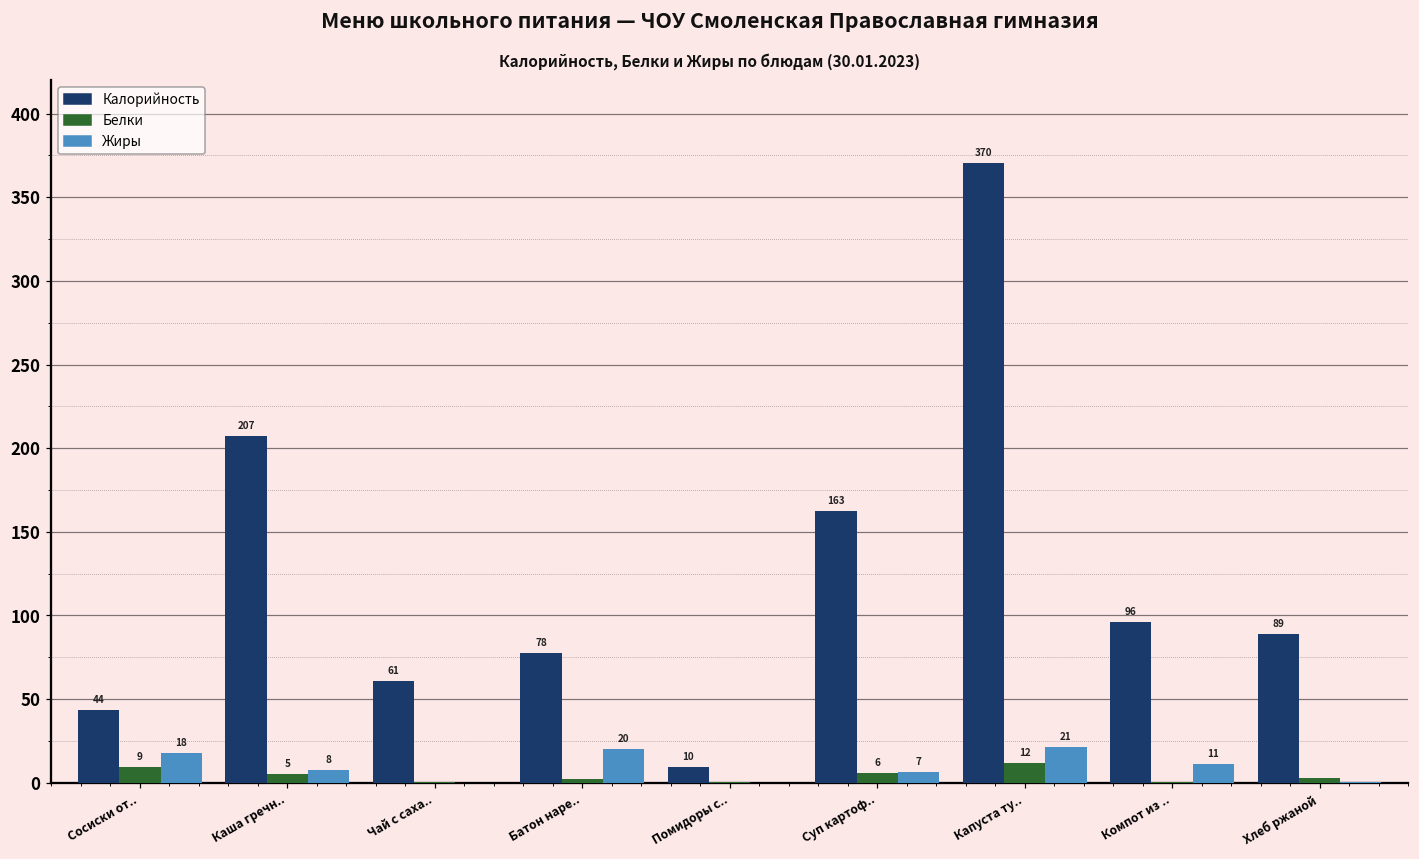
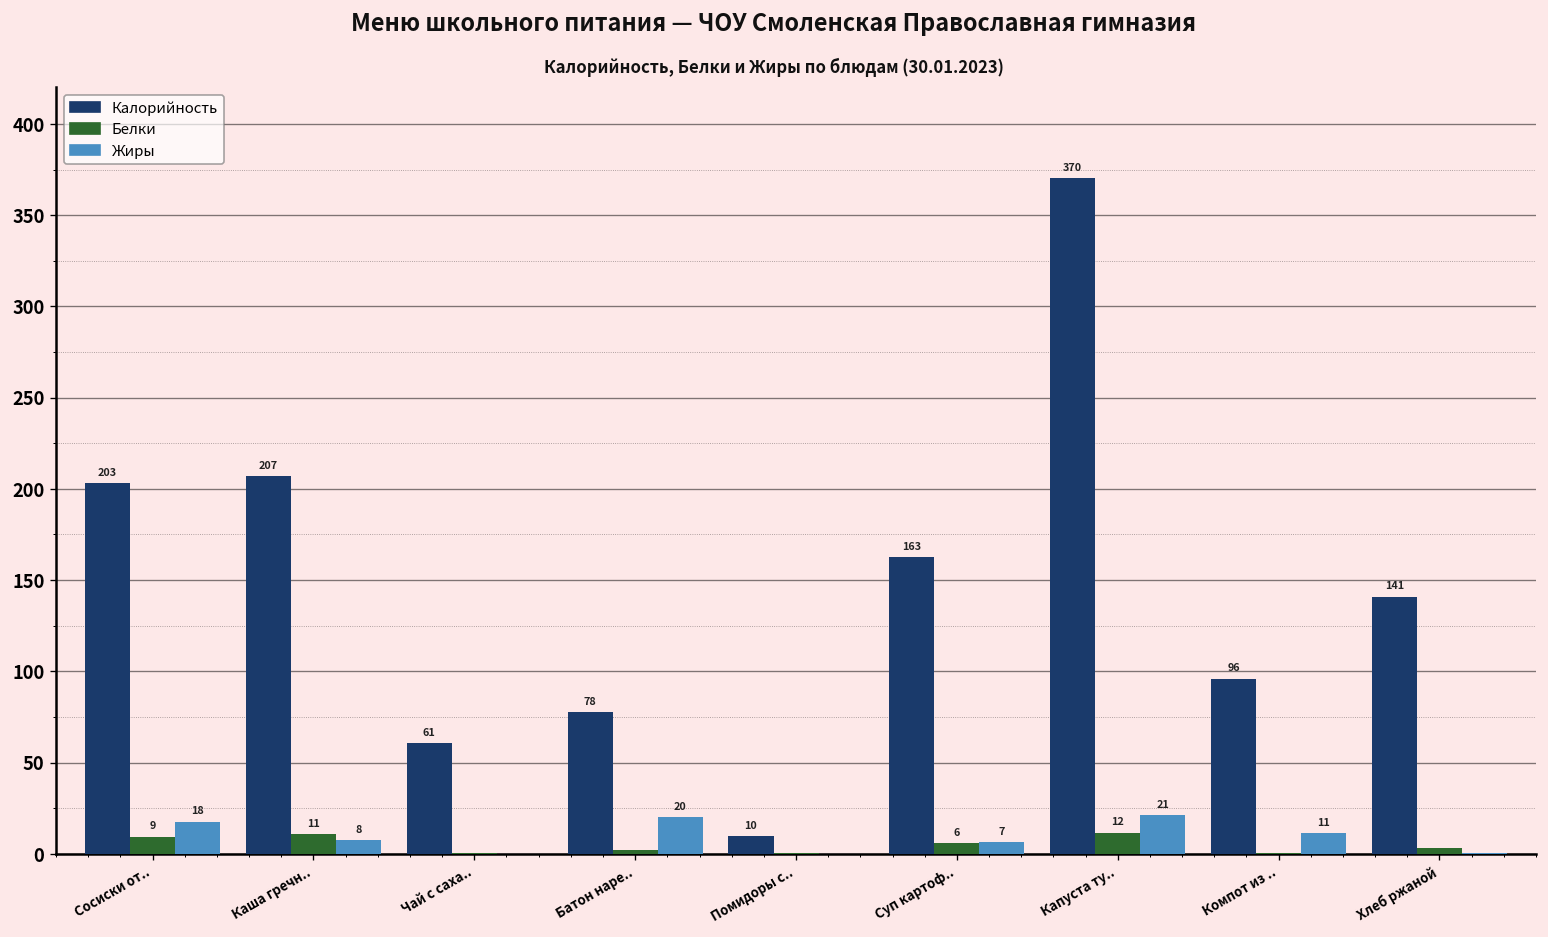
  {
    "Калорийность": {
-     "Сосиски от..": 44,
+     "Сосиски от..": 203,
      "Каша гречн..": 207,
      "Чай с саха..": 61,
      "Батон наре..": 78,
      "Помидоры с..": 10,
      "Суп картоф..": 163,
      "Капуста ту..": 370,
      "Компот из ..": 96,
-     "Хлеб ржаной": 89
+     "Хлеб ржаной": 141
    },
    "Белки": {
      "Сосиски от..": 9,
-     "Каша гречн..": 5,
+     "Каша гречн..": 11,
      "Суп картоф..": 6,
      "Капуста ту..": 12
    },
    "Жиры": {
      "Сосиски от..": 18,
      "Каша гречн..": 8,
      "Батон наре..": 20,
      "Суп картоф..": 7,
      "Капуста ту..": 21,
      "Компот из ..": 11
    }
  }
